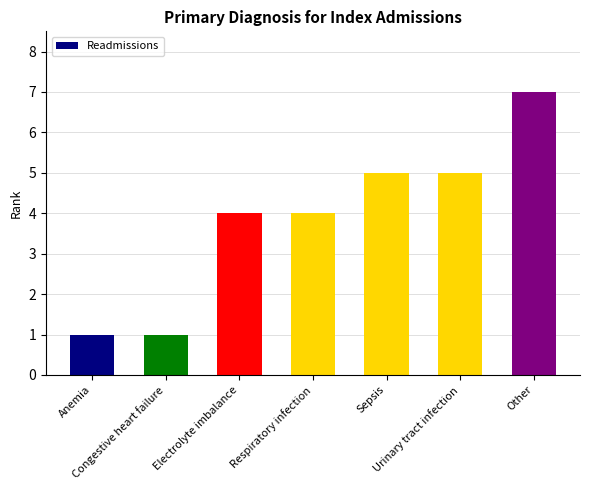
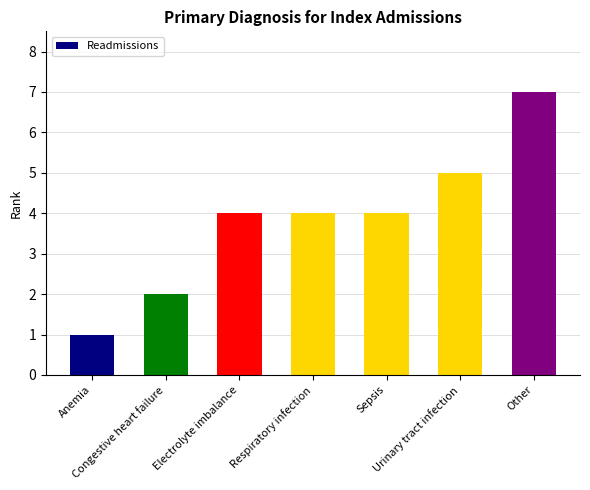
  {
    "Anemia": 1,
-   "Congestive heart failure": 1,
+   "Congestive heart failure": 2,
    "Electrolyte imbalance": 4,
    "Respiratory infection": 4,
-   "Sepsis": 5,
+   "Sepsis": 4,
    "Urinary tract infection": 5,
    "Other": 7
  }
